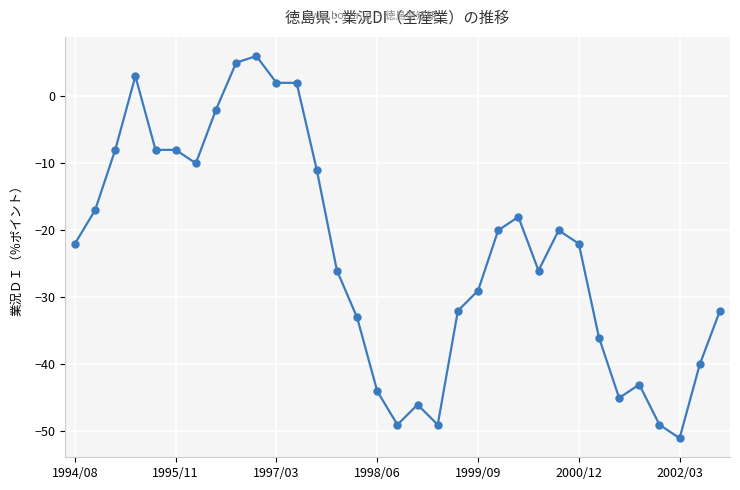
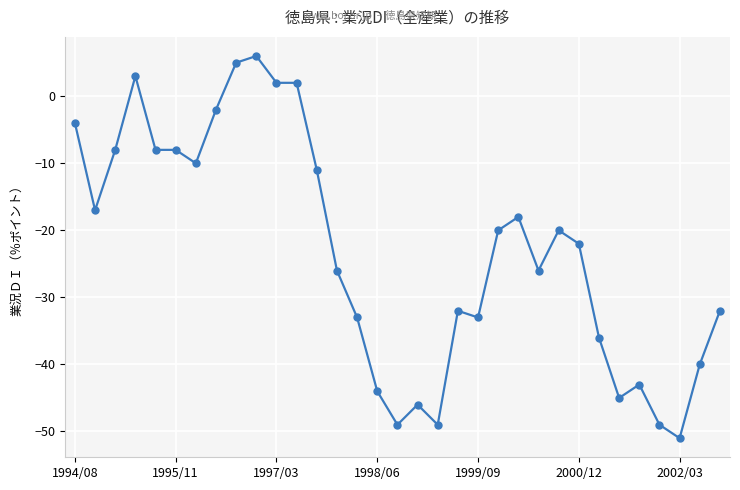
  {
-   "1994/08": -22,
+   "1994/08": -4,
    "1995/11": -8,
    "1997/03": 2,
    "1998/06": -44,
-   "1999/09": -29,
+   "1999/09": -33,
    "2000/12": -22,
    "2002/03": -51
  }
